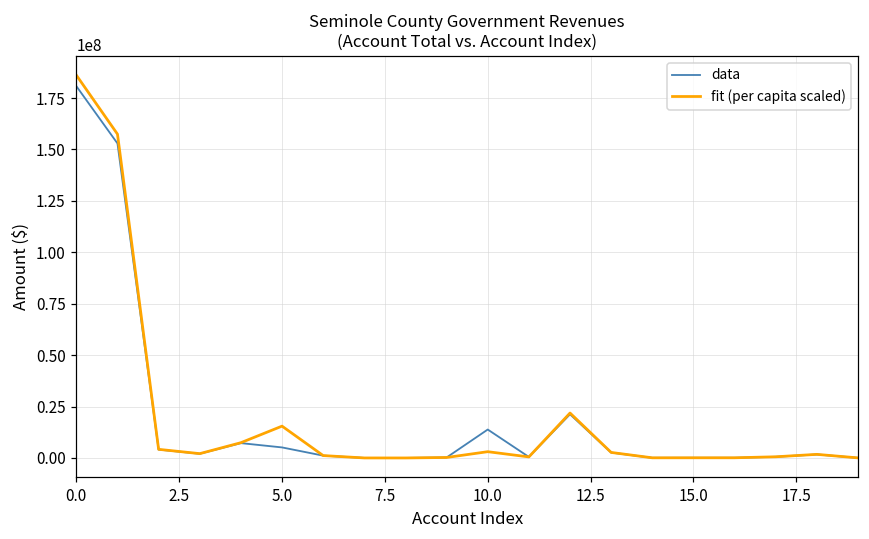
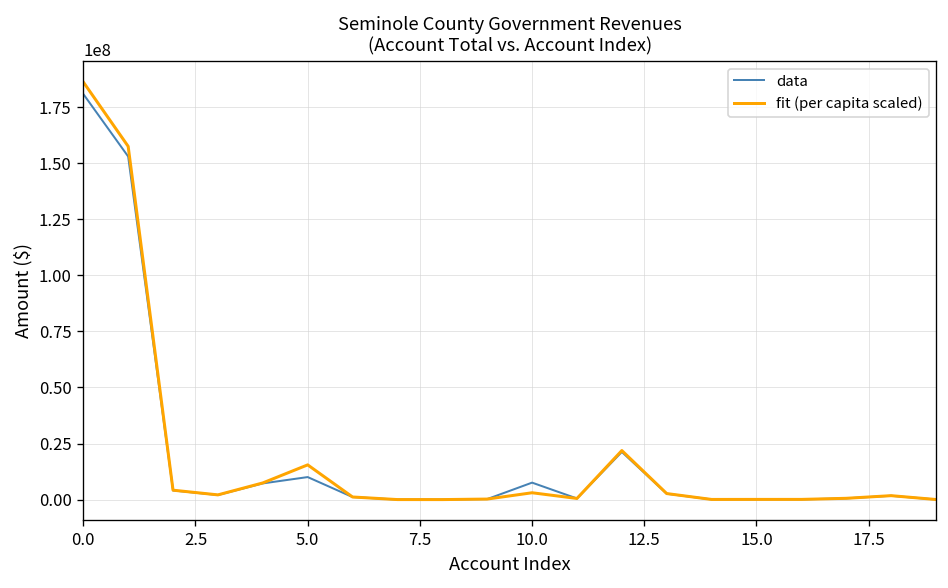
  {
    "data": {
      "0.0": 181000000,
-     "5.0": 5000000,
-     "10.0": 14000000
+     "5.0": 10000000,
+     "10.0": 8000000
    },
    "fit (per capita scaled)": {
      "0.0": 186000000,
      "5.0": 15000000,
      "10.0": 3000000
    }
  }
